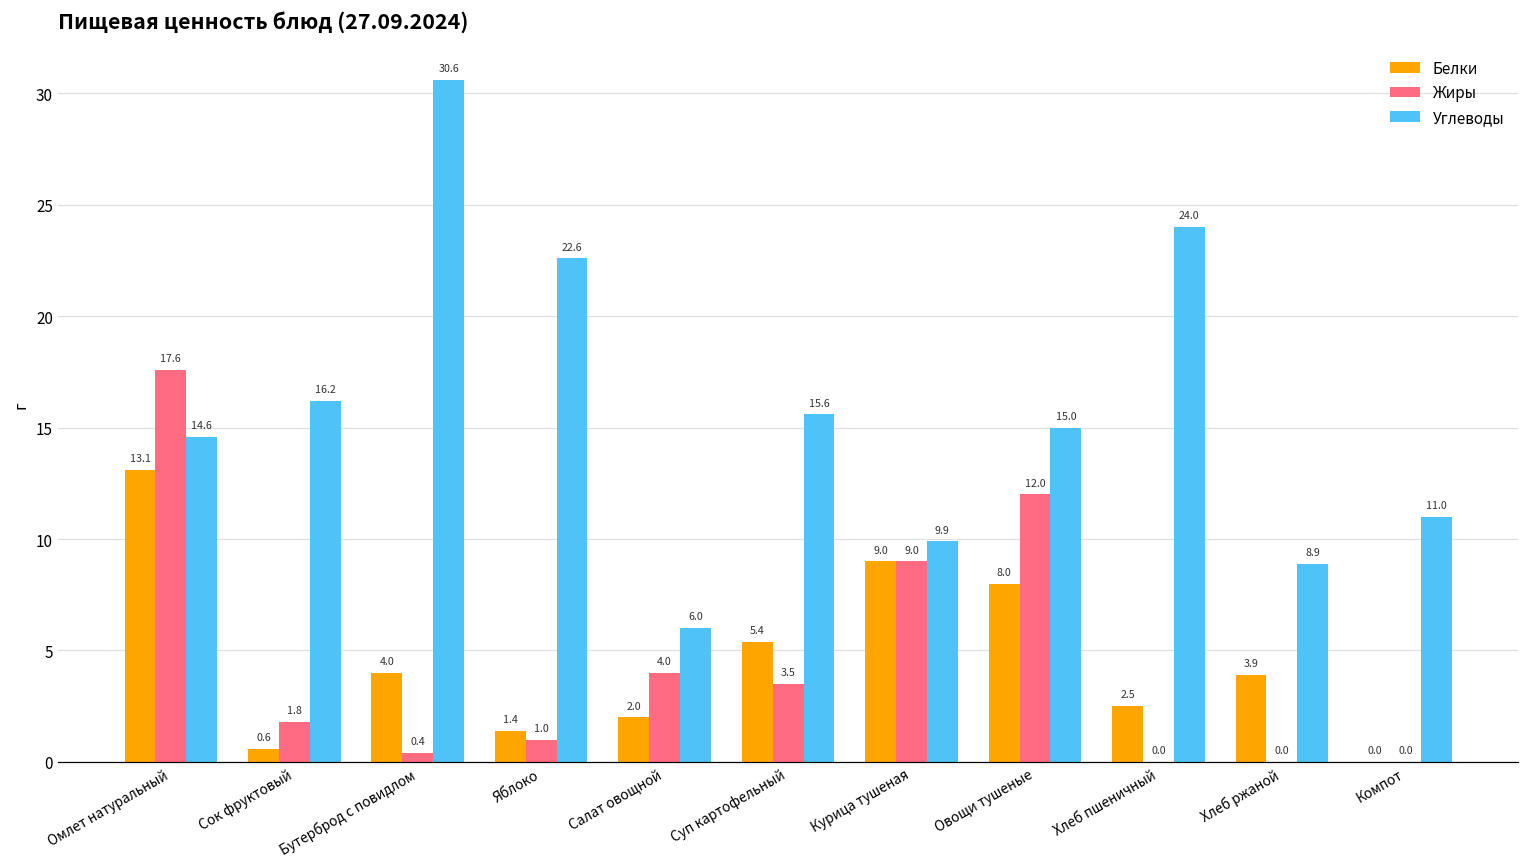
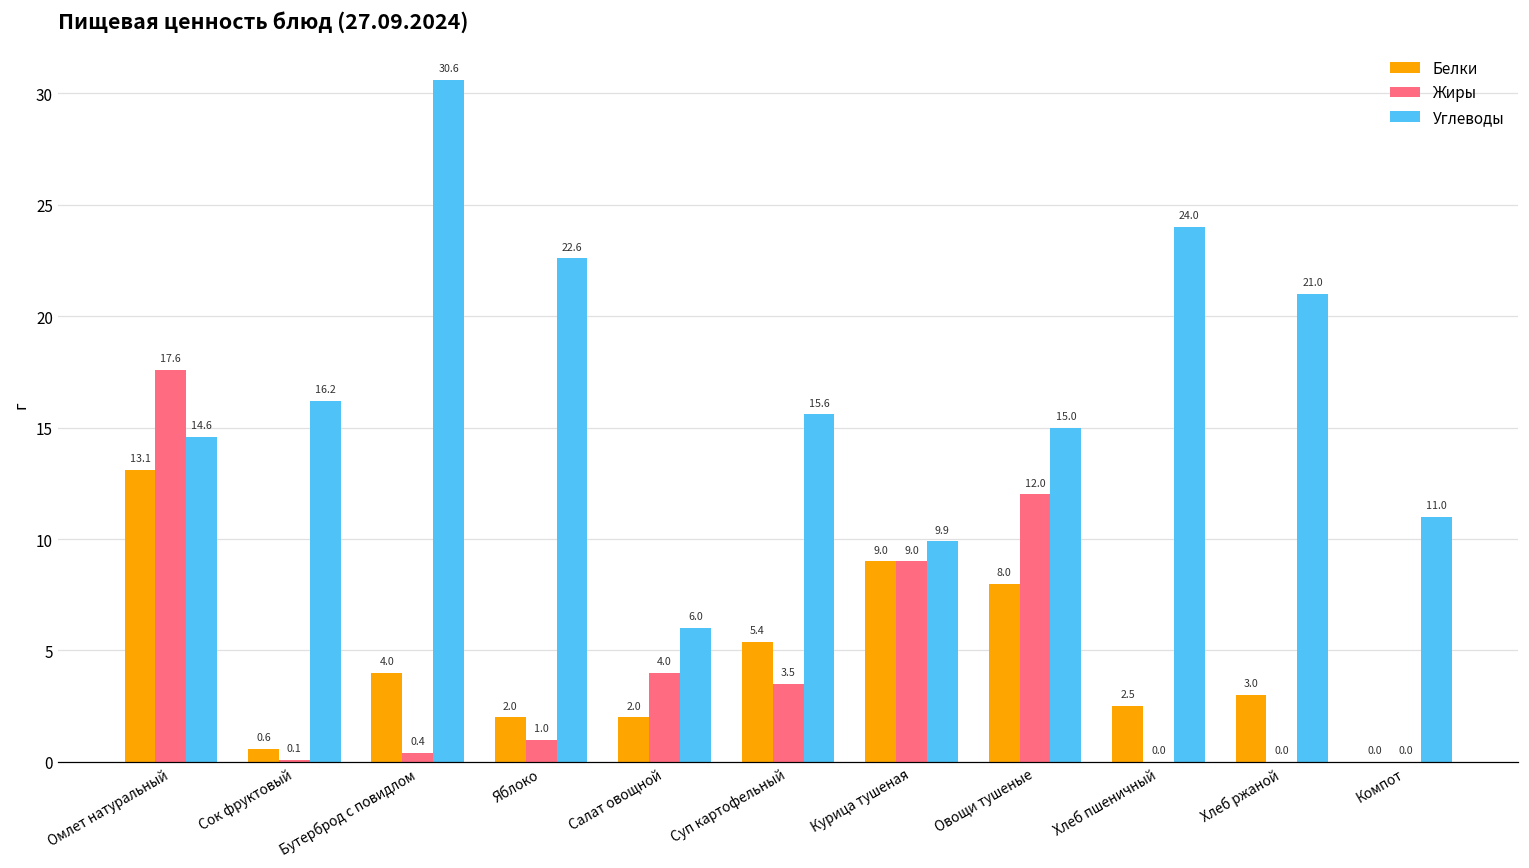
  {
    "Белки": {
      "Омлет натуральный": 13.1,
      "Сок фруктовый": 0.6,
      "Бутерброд с повидлом": 4.0,
-     "Яблоко": 1.4,
+     "Яблоко": 2.0,
      "Салат овощной": 2.0,
      "Суп картофельный": 5.4,
      "Курица тушеная": 9.0,
      "Овощи тушеные": 8.0,
      "Хлеб пшеничный": 2.5,
-     "Хлеб ржаной": 3.9,
+     "Хлеб ржаной": 3.0,
      "Компот": 0.0
    },
    "Жиры": {
      "Омлет натуральный": 17.6,
-     "Сок фруктовый": 1.8,
+     "Сок фруктовый": 0.1,
      "Бутерброд с повидлом": 0.4,
      "Яблоко": 1.0,
      "Салат овощной": 4.0,
      "Суп картофельный": 3.5,
      "Курица тушеная": 9.0,
      "Овощи тушеные": 12.0,
      "Хлеб пшеничный": 0.0,
      "Хлеб ржаной": 0.0,
      "Компот": 0.0
    },
    "Углеводы": {
      "Омлет натуральный": 14.6,
      "Сок фруктовый": 16.2,
      "Бутерброд с повидлом": 30.6,
      "Яблоко": 22.6,
      "Салат овощной": 6.0,
      "Суп картофельный": 15.6,
      "Курица тушеная": 9.9,
      "Овощи тушеные": 15.0,
      "Хлеб пшеничный": 24.0,
-     "Хлеб ржаной": 8.9,
+     "Хлеб ржаной": 21.0,
      "Компот": 11.0
    }
  }
